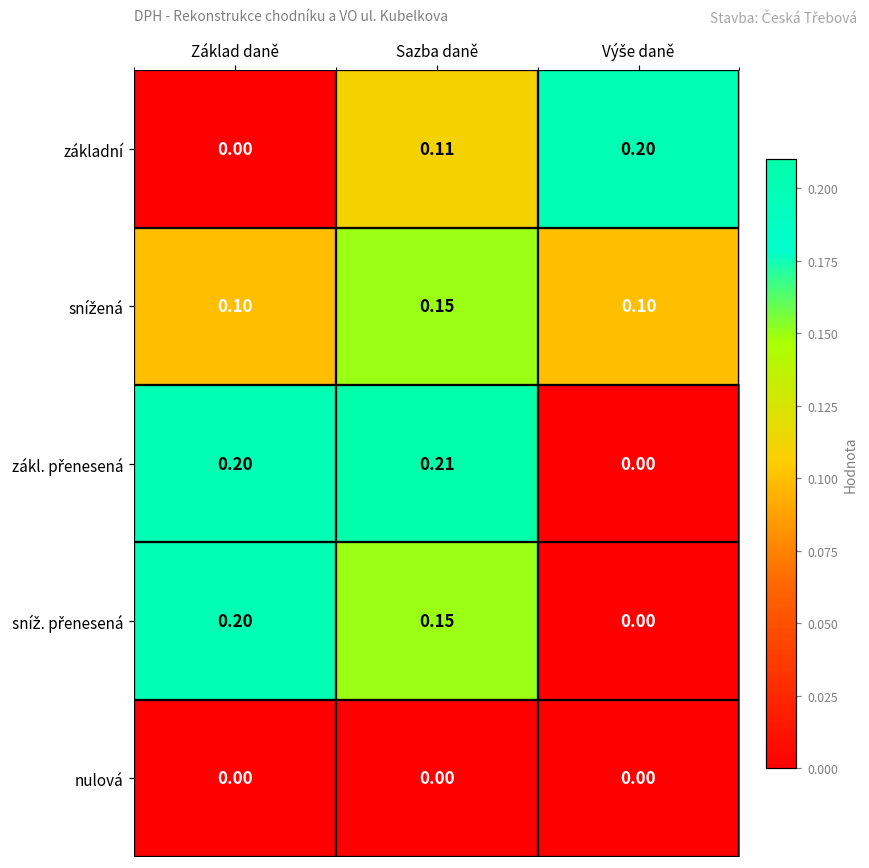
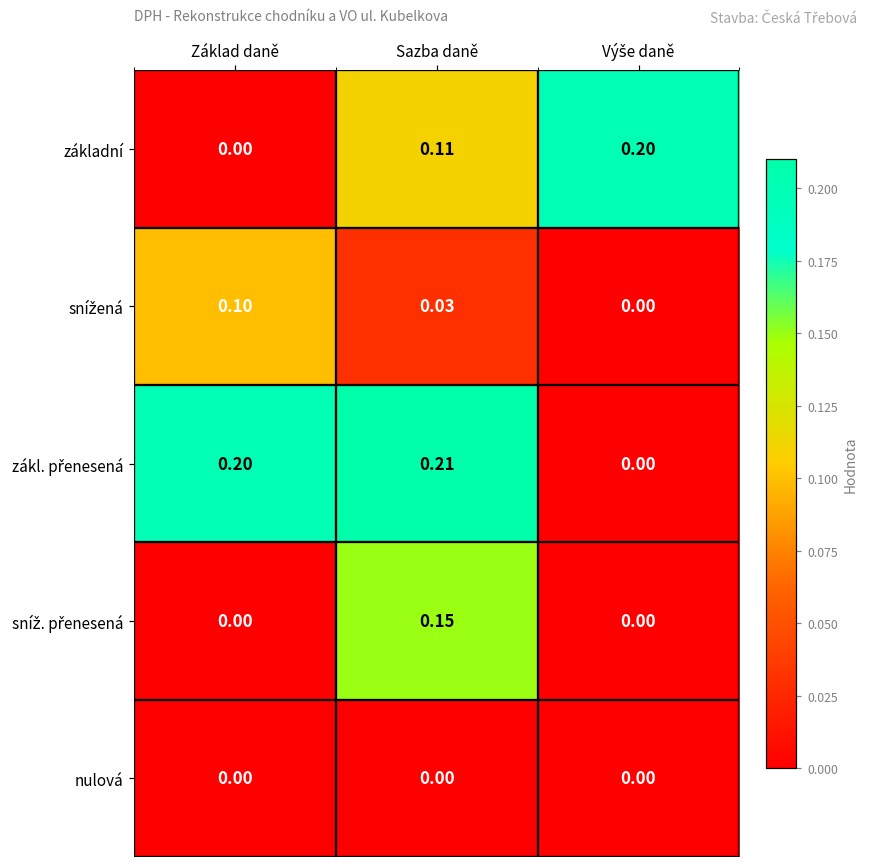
  {
    "základní": {
      "Základ daně": 0.00,
      "Sazba daně": 0.11,
      "Výše daně": 0.20
    },
    "snížená": {
      "Základ daně": 0.10,
-     "Sazba daně": 0.15,
-     "Výše daně": 0.10
+     "Sazba daně": 0.03,
+     "Výše daně": 0.00
    },
    "zákl. přenesená": {
      "Základ daně": 0.20,
      "Sazba daně": 0.21,
      "Výše daně": 0.00
    },
    "sníž. přenesená": {
-     "Základ daně": 0.20,
+     "Základ daně": 0.00,
      "Sazba daně": 0.15,
      "Výše daně": 0.00
    },
    "nulová": {
      "Základ daně": 0.00,
      "Sazba daně": 0.00,
      "Výše daně": 0.00
    }
  }
